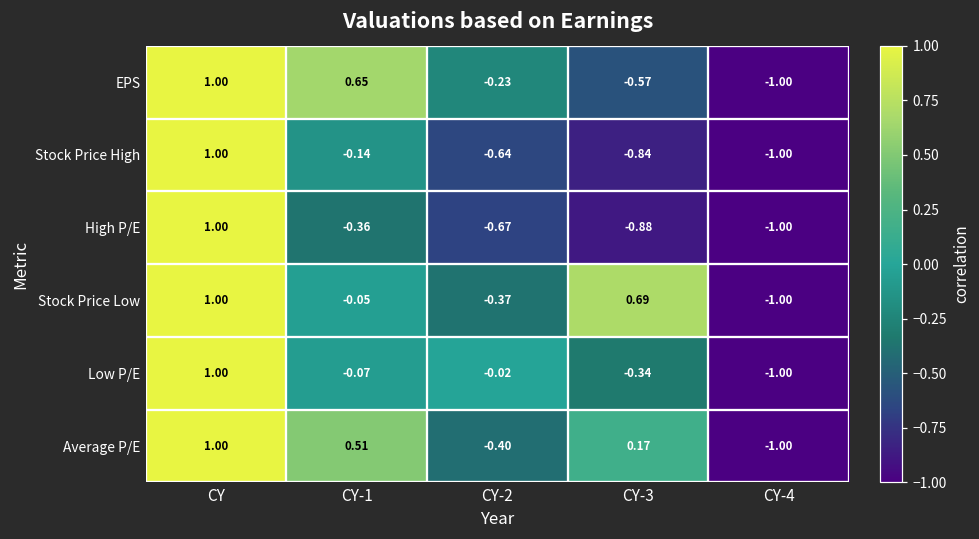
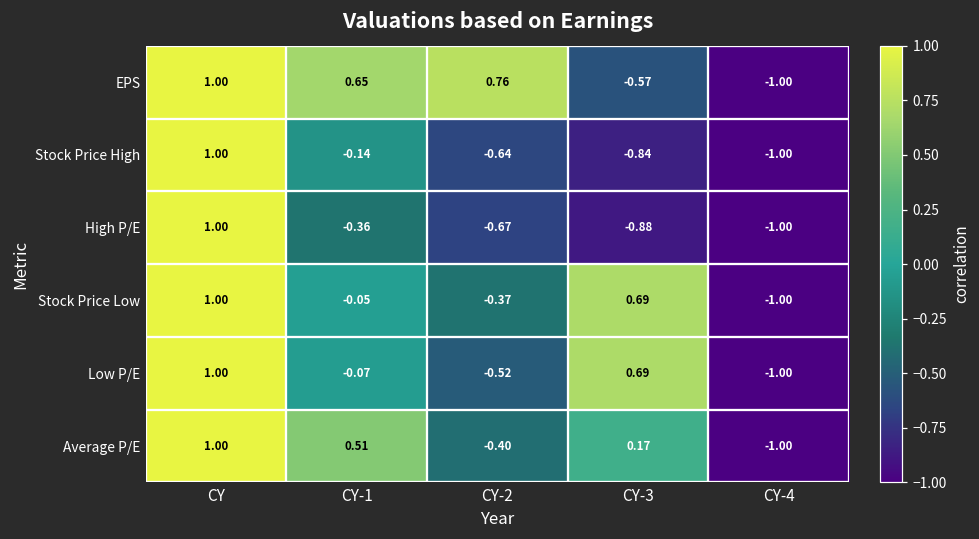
  {
    "EPS": {
      "CY": 1.00,
      "CY-1": 0.65,
-     "CY-2": -0.23,
+     "CY-2": 0.76,
      "CY-3": -0.57,
      "CY-4": -1.00
    },
    "Stock Price High": {
      "CY": 1.00,
      "CY-1": -0.14,
      "CY-2": -0.64,
      "CY-3": -0.84,
      "CY-4": -1.00
    },
    "High P/E": {
      "CY": 1.00,
      "CY-1": -0.36,
      "CY-2": -0.67,
      "CY-3": -0.88,
      "CY-4": -1.00
    },
    "Stock Price Low": {
      "CY": 1.00,
      "CY-1": -0.05,
      "CY-2": -0.37,
      "CY-3": 0.69,
      "CY-4": -1.00
    },
    "Low P/E": {
      "CY": 1.00,
      "CY-1": -0.07,
-     "CY-2": -0.02,
-     "CY-3": -0.34,
+     "CY-2": -0.52,
+     "CY-3": 0.69,
      "CY-4": -1.00
    },
    "Average P/E": {
      "CY": 1.00,
      "CY-1": 0.51,
      "CY-2": -0.40,
      "CY-3": 0.17,
      "CY-4": -1.00
    }
  }
